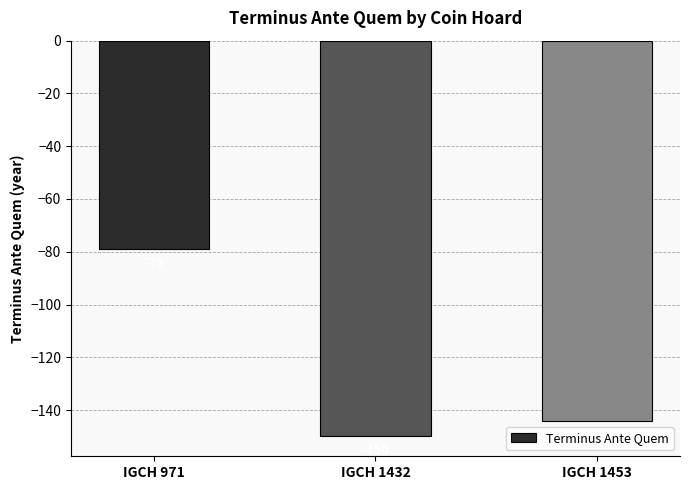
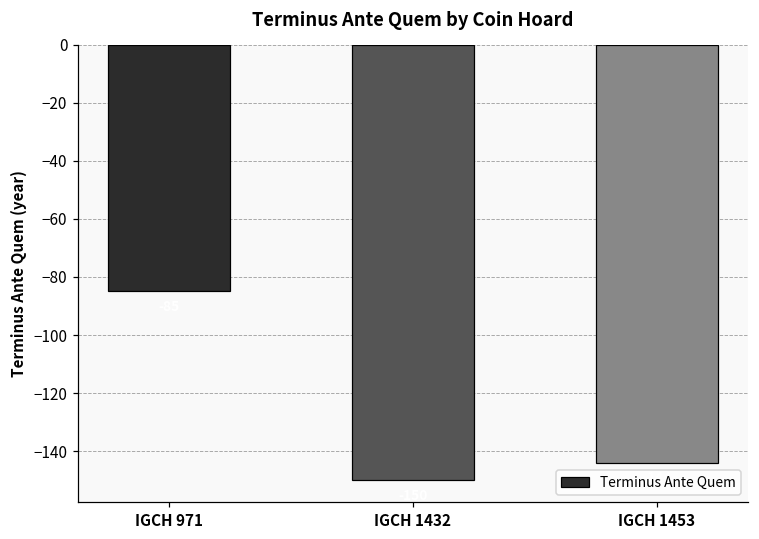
  {
-   "IGCH 971": -79,
+   "IGCH 971": -85,
    "IGCH 1432": -150,
    "IGCH 1453": -144
  }
